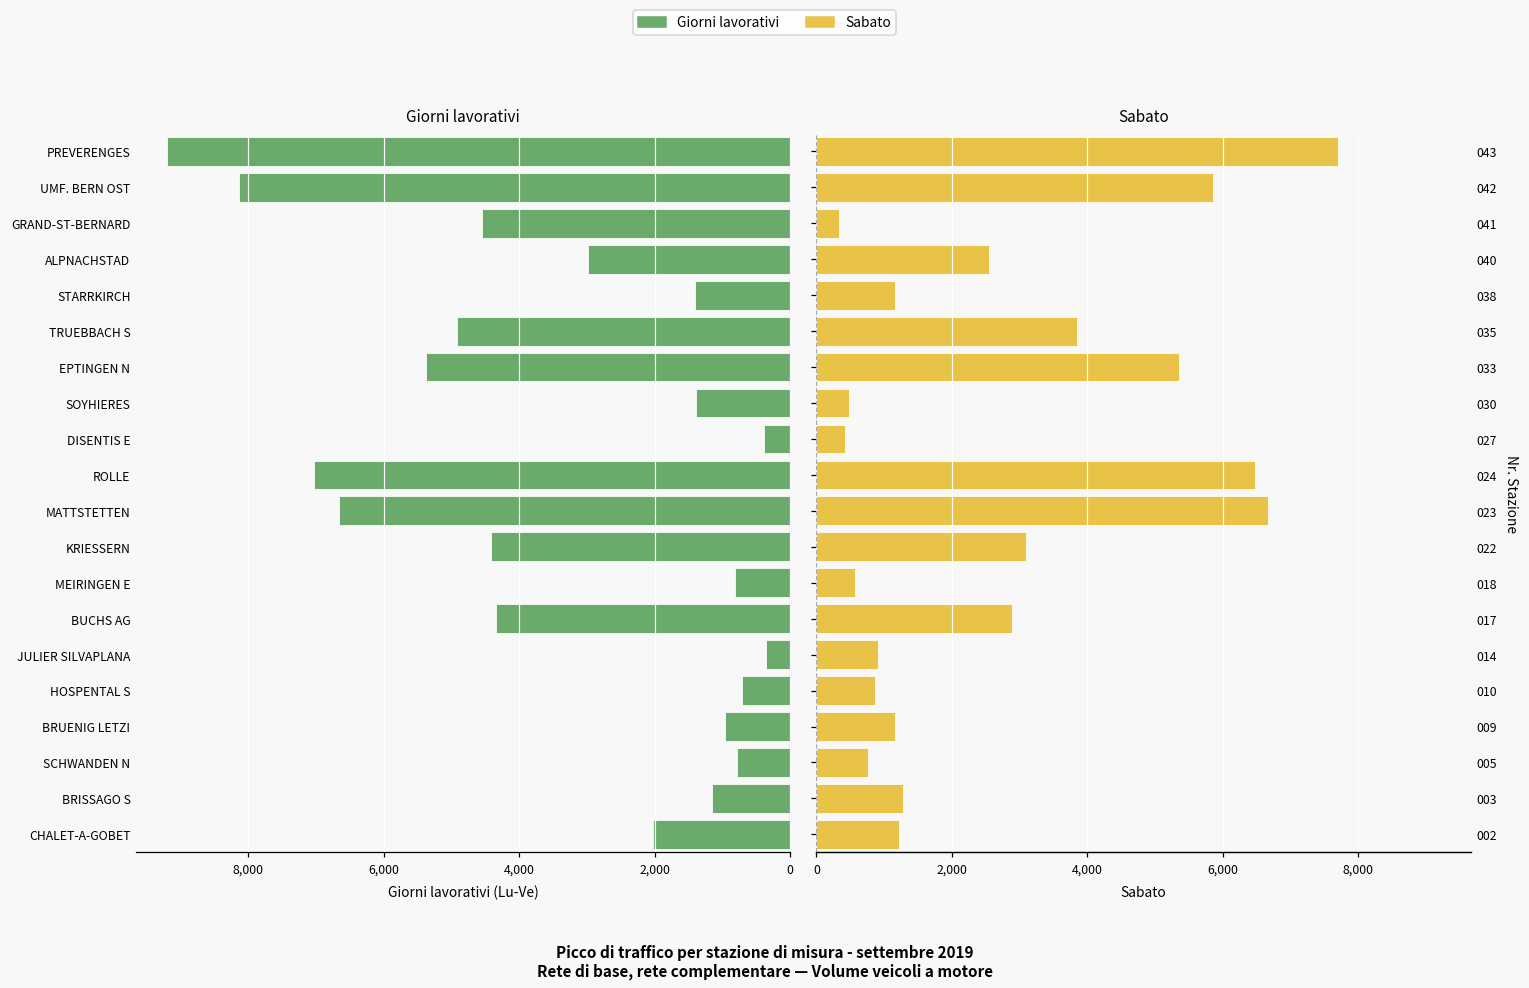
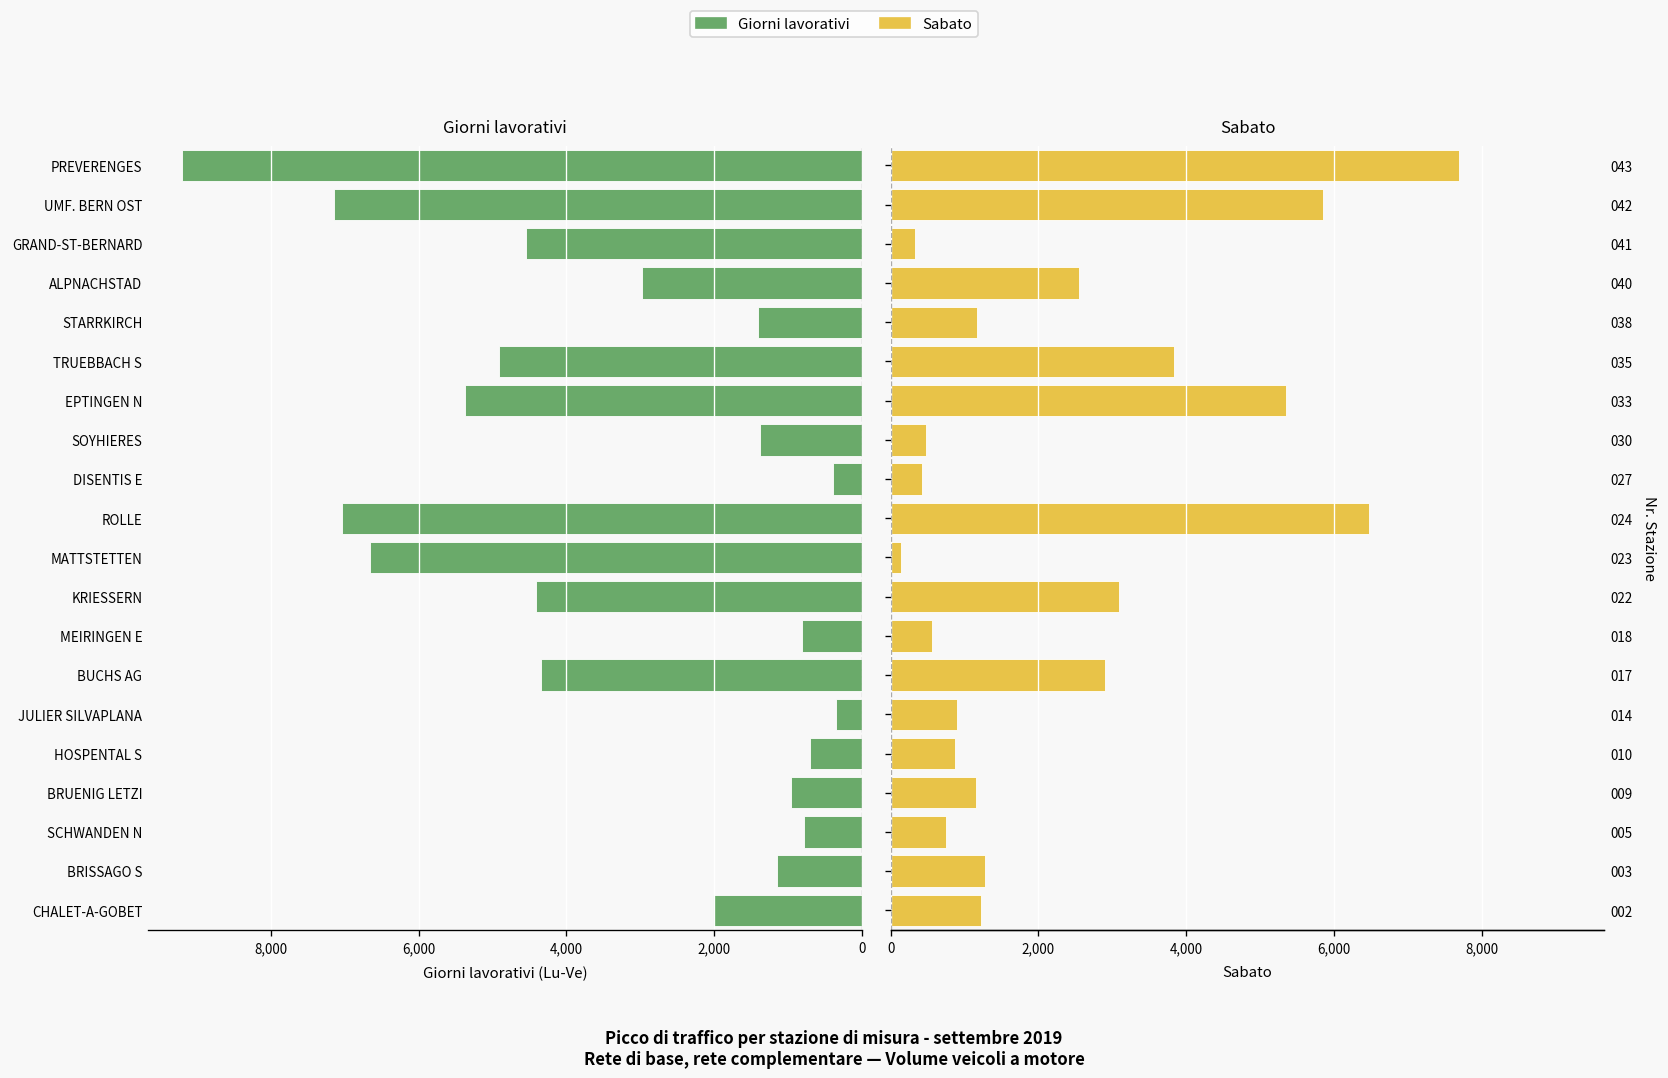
  {
    "Giorni lavorativi": {
      "PREVERENGES": "9,200",
-     "UMF. BERN OST": "8,100",
+     "UMF. BERN OST": "7,100",
      "GRAND-ST-BERNARD": "4,500",
      "ALPNACHSTAD": "3,000",
      "STARRKIRCH": "1,400",
      "TRUEBBACH S": "4,900",
      "EPTINGEN N": "5,400",
      "SOYHIERES": "1,400",
      "DISENTIS E": "400",
      "ROLLE": "7,000",
      "MATTSTETTEN": "6,700",
      "KRIESSERN": "4,400",
      "MEIRINGEN E": "800",
      "BUCHS AG": "4,300",
      "JULIER SILVAPLANA": "400",
      "HOSPENTAL S": "700",
      "BRUENIG LETZI": "1,000",
      "SCHWANDEN N": "800",
      "BRISSAGO S": "1,100",
      "CHALET-A-GOBET": "2,000"
    },
    "Sabato": {
      "043": "7,700",
      "042": "5,900",
      "041": "300",
      "040": "2,500",
      "038": "1,200",
      "035": "3,800",
      "033": "5,400",
      "030": "500",
      "027": "400",
      "024": "6,500",
-     "023": "6,700",
+     "023": "100",
      "022": "3,100",
      "018": "600",
      "017": "2,900",
      "014": "900",
      "010": "900",
      "009": "1,200",
      "005": "800",
      "003": "1,300",
      "002": "1,200"
    }
  }
